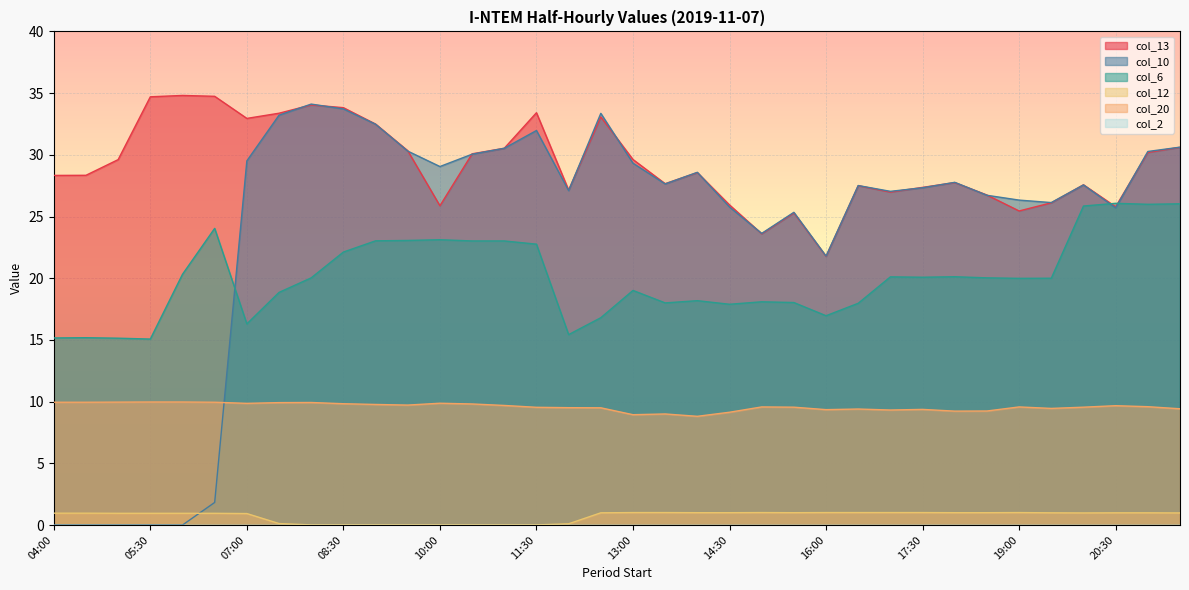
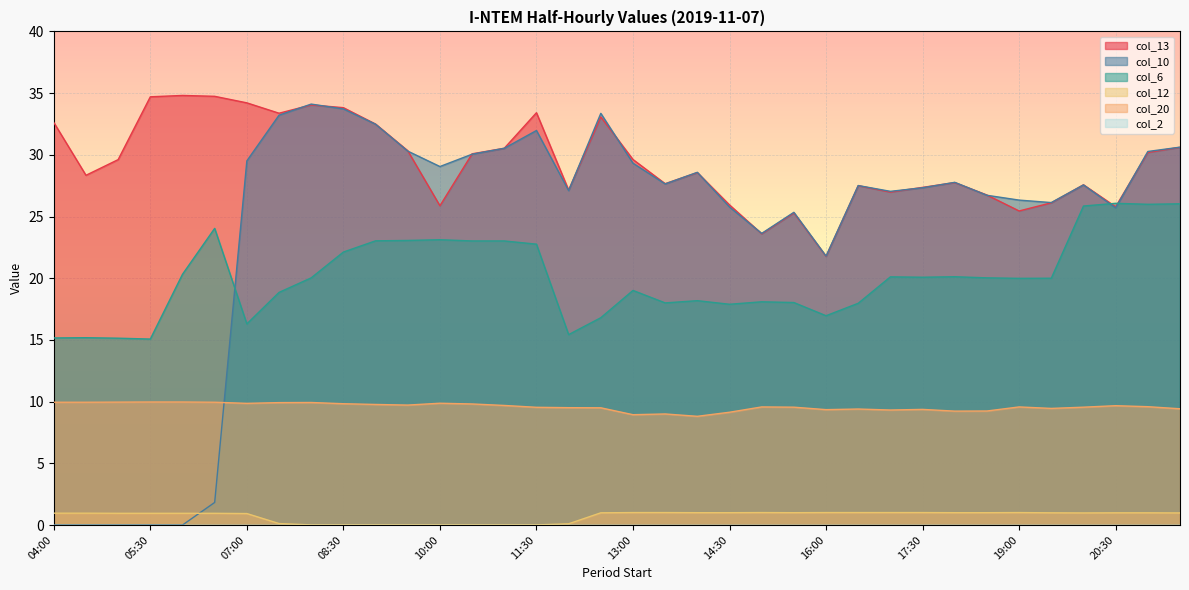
  {
    "col_13": {
-     "04:00": 28.3,
+     "04:00": 32.6,
      "05:30": 34.7,
-     "07:00": 33.0,
+     "07:00": 34.2,
      "10:00": 25.9,
      "11:30": 33.4,
      "13:00": 29.6,
      "19:00": 25.5
    },
    "col_2": {
      "07:00": 0.0,
      "13:00": 0.0,
      "14:30": 0.0,
      "16:00": 0.0,
      "17:30": 0.0,
      "19:00": 0.0,
      "20:30": 0.0
    }
  }
